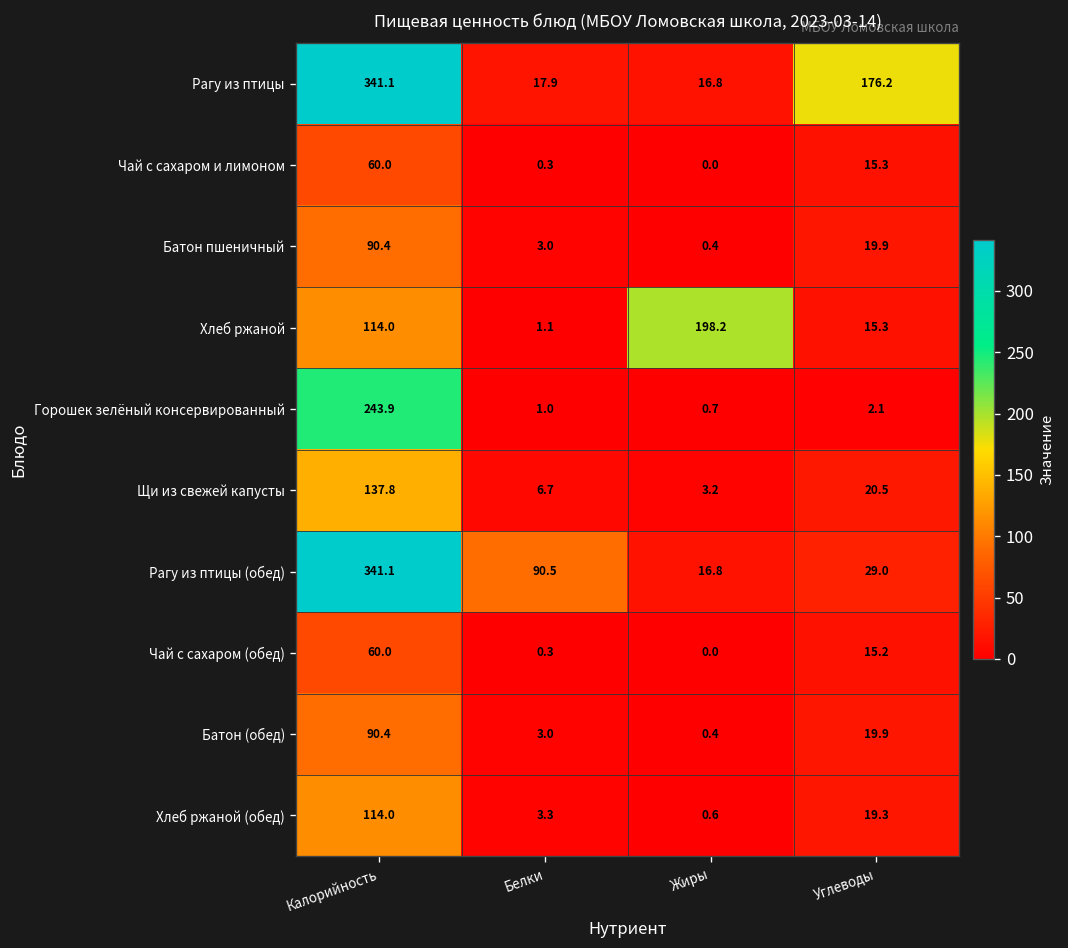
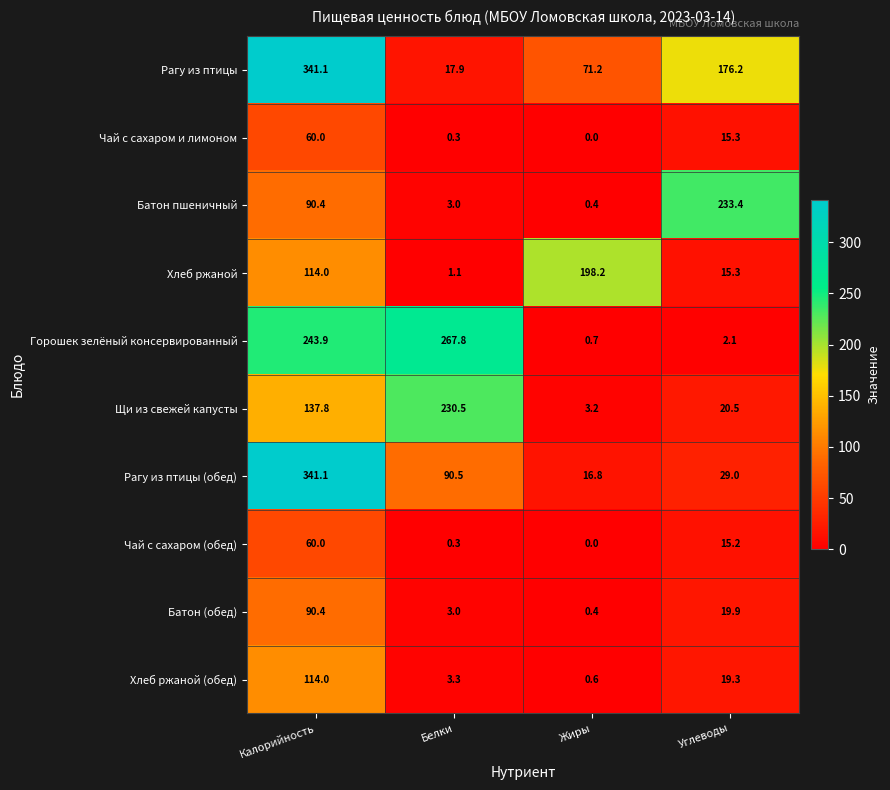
  {
    "Рагу из птицы": {
      "Калорийность": 341.1,
      "Белки": 17.9,
-     "Жиры": 16.8,
+     "Жиры": 71.2,
      "Углеводы": 176.2
    },
    "Чай с сахаром и лимоном": {
      "Калорийность": 60.0,
      "Белки": 0.3,
      "Жиры": 0.0,
      "Углеводы": 15.3
    },
    "Батон пшеничный": {
      "Калорийность": 90.4,
      "Белки": 3.0,
      "Жиры": 0.4,
-     "Углеводы": 19.9
+     "Углеводы": 233.4
    },
    "Хлеб ржаной": {
      "Калорийность": 114.0,
      "Белки": 1.1,
      "Жиры": 198.2,
      "Углеводы": 15.3
    },
    "Горошек зелёный консервированный": {
      "Калорийность": 243.9,
-     "Белки": 1.0,
+     "Белки": 267.8,
      "Жиры": 0.7,
      "Углеводы": 2.1
    },
    "Щи из свежей капусты": {
      "Калорийность": 137.8,
-     "Белки": 6.7,
+     "Белки": 230.5,
      "Жиры": 3.2,
      "Углеводы": 20.5
    },
    "Рагу из птицы (обед)": {
      "Калорийность": 341.1,
      "Белки": 90.5,
      "Жиры": 16.8,
      "Углеводы": 29.0
    },
    "Чай с сахаром (обед)": {
      "Калорийность": 60.0,
      "Белки": 0.3,
      "Жиры": 0.0,
      "Углеводы": 15.2
    },
    "Батон (обед)": {
      "Калорийность": 90.4,
      "Белки": 3.0,
      "Жиры": 0.4,
      "Углеводы": 19.9
    },
    "Хлеб ржаной (обед)": {
      "Калорийность": 114.0,
      "Белки": 3.3,
      "Жиры": 0.6,
      "Углеводы": 19.3
    }
  }
